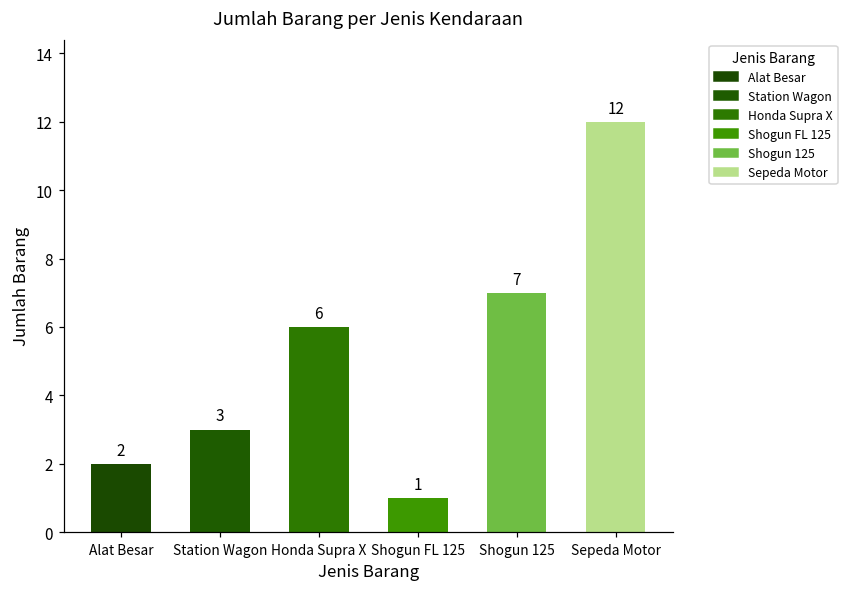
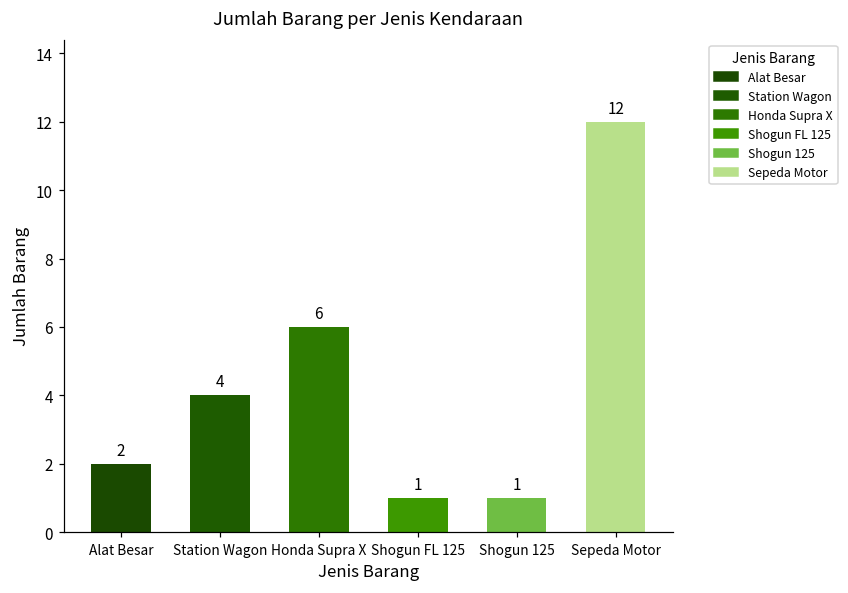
  {
    "Alat Besar": 2,
-   "Station Wagon": 3,
+   "Station Wagon": 4,
    "Honda Supra X": 6,
    "Shogun FL 125": 1,
-   "Shogun 125": 7,
+   "Shogun 125": 1,
    "Sepeda Motor": 12
  }
